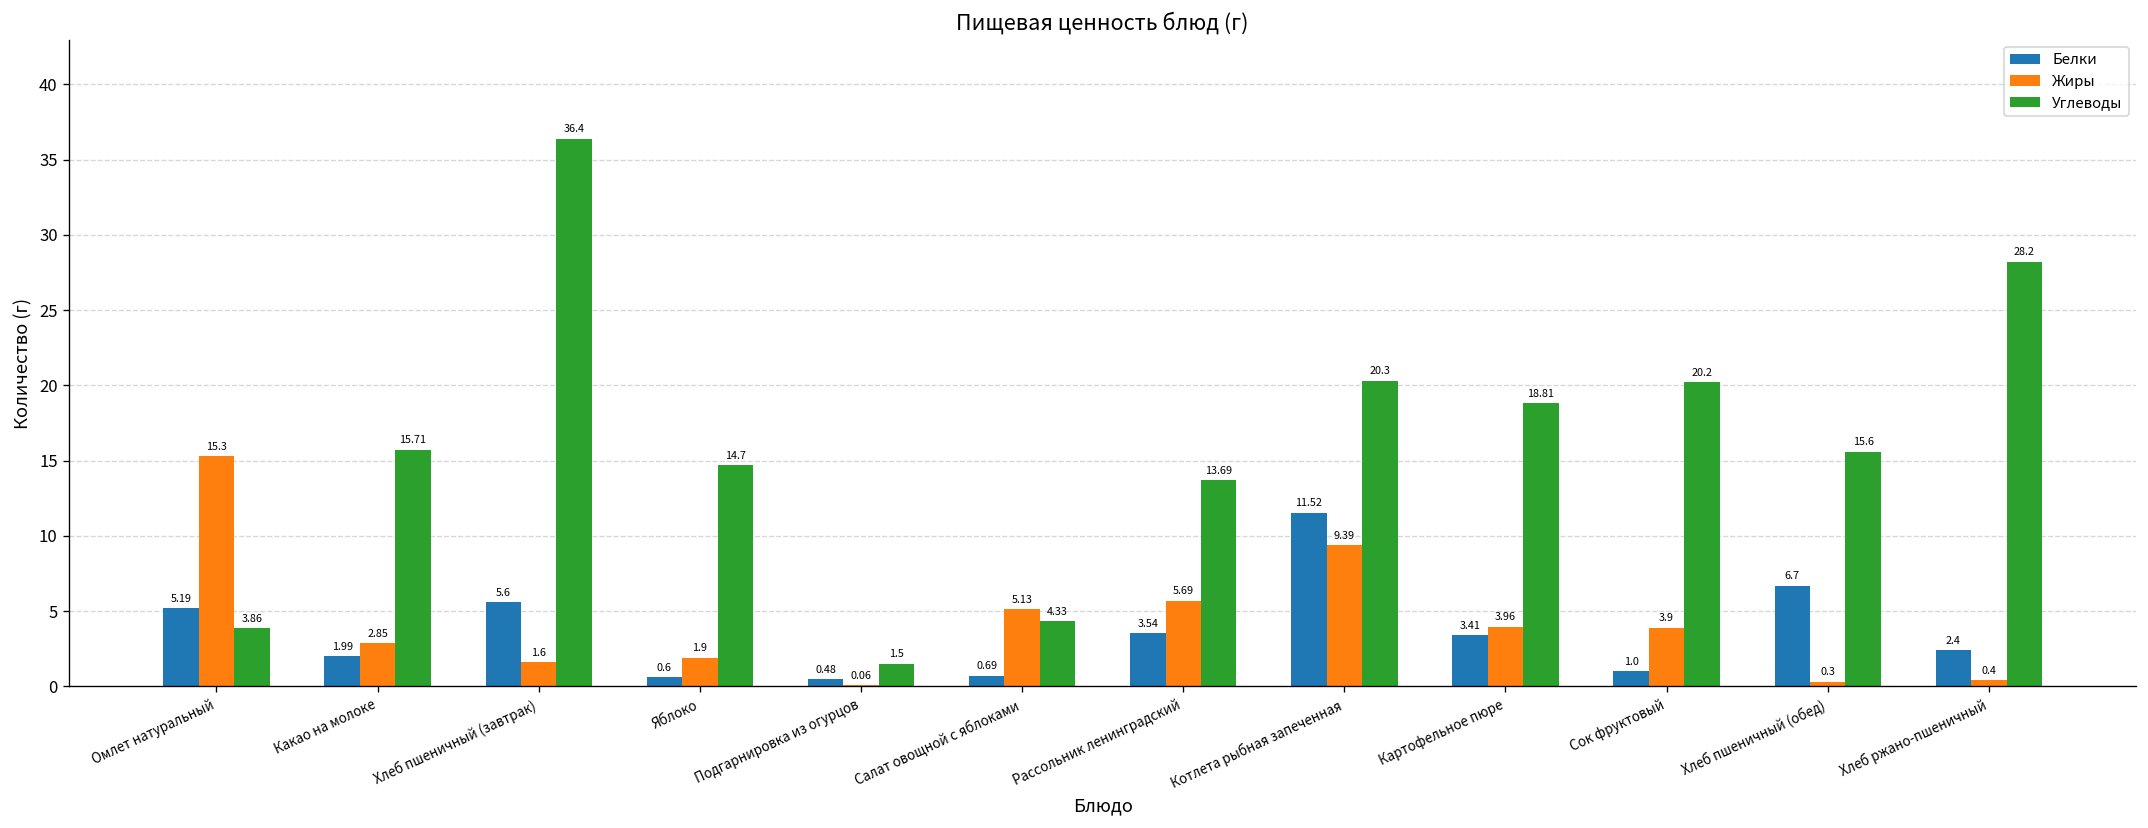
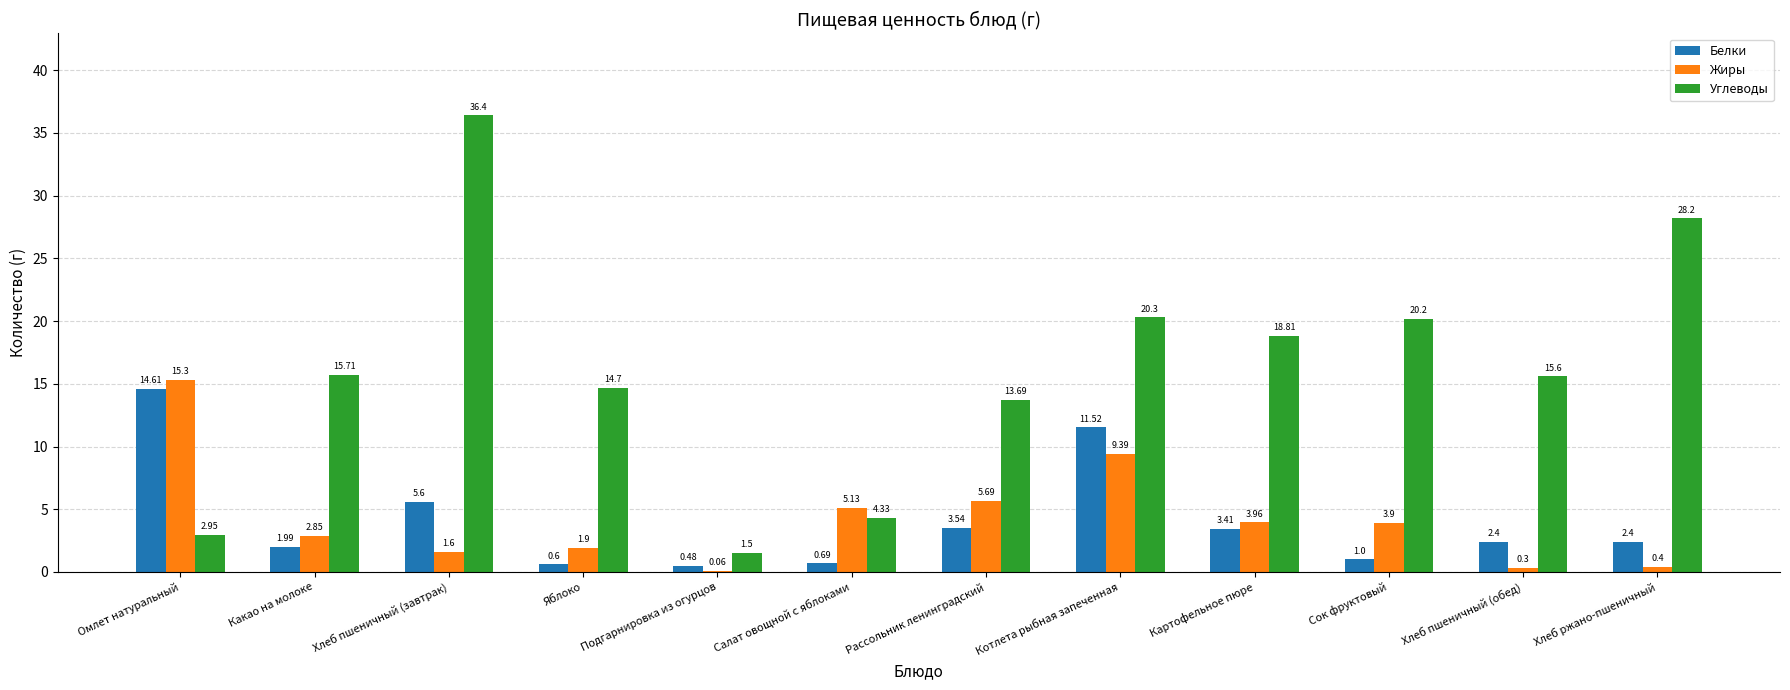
  {
    "Белки": {
-     "Омлет натуральный": 5.19,
+     "Омлет натуральный": 14.61,
      "Какао на молоке": 1.99,
      "Хлеб пшеничный (завтрак)": 5.6,
      "Яблоко": 0.6,
      "Подгарнировка из огурцов": 0.48,
      "Салат овощной с яблоками": 0.69,
      "Рассольник ленинградский": 3.54,
      "Котлета рыбная запеченная": 11.52,
      "Картофельное пюре": 3.41,
      "Сок фруктовый": 1.0,
-     "Хлеб пшеничный (обед)": 6.7,
+     "Хлеб пшеничный (обед)": 2.4,
      "Хлеб ржано-пшеничный": 2.4
    },
    "Жиры": {
      "Омлет натуральный": 15.3,
      "Какао на молоке": 2.85,
      "Хлеб пшеничный (завтрак)": 1.6,
      "Яблоко": 1.9,
      "Подгарнировка из огурцов": 0.06,
      "Салат овощной с яблоками": 5.13,
      "Рассольник ленинградский": 5.69,
      "Котлета рыбная запеченная": 9.39,
      "Картофельное пюре": 3.96,
      "Сок фруктовый": 3.9,
      "Хлеб пшеничный (обед)": 0.3,
      "Хлеб ржано-пшеничный": 0.4
    },
    "Углеводы": {
-     "Омлет натуральный": 3.86,
+     "Омлет натуральный": 2.95,
      "Какао на молоке": 15.71,
      "Хлеб пшеничный (завтрак)": 36.4,
      "Яблоко": 14.7,
      "Подгарнировка из огурцов": 1.5,
      "Салат овощной с яблоками": 4.33,
      "Рассольник ленинградский": 13.69,
      "Котлета рыбная запеченная": 20.3,
      "Картофельное пюре": 18.81,
      "Сок фруктовый": 20.2,
      "Хлеб пшеничный (обед)": 15.6,
      "Хлеб ржано-пшеничный": 28.2
    }
  }
